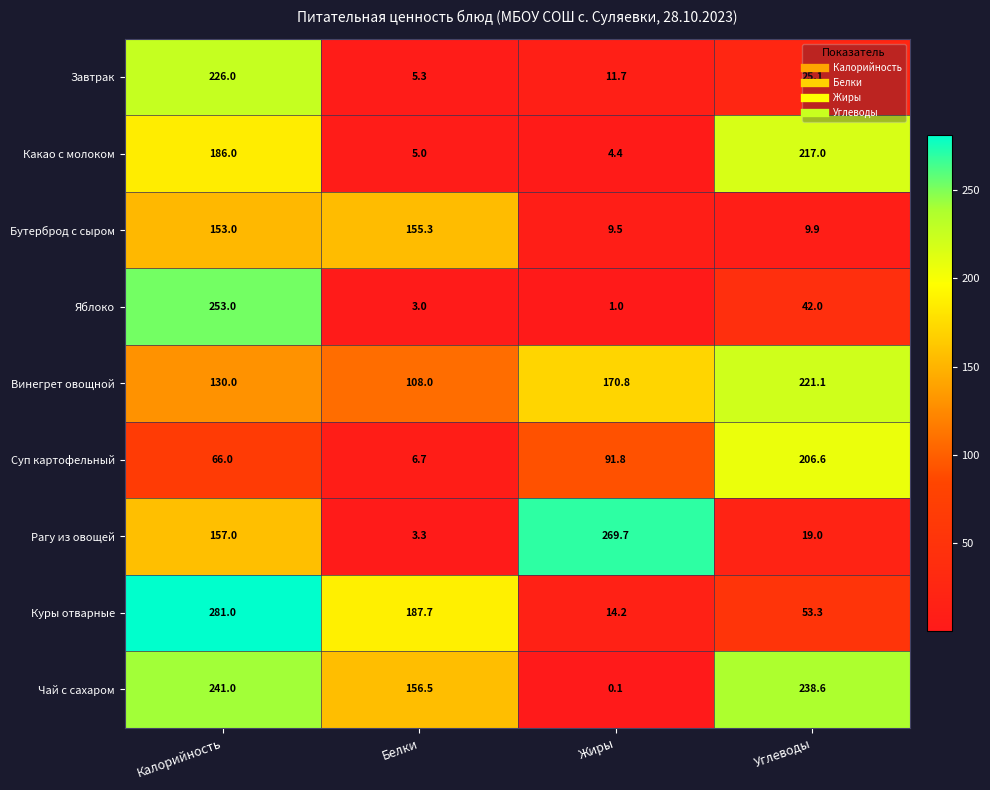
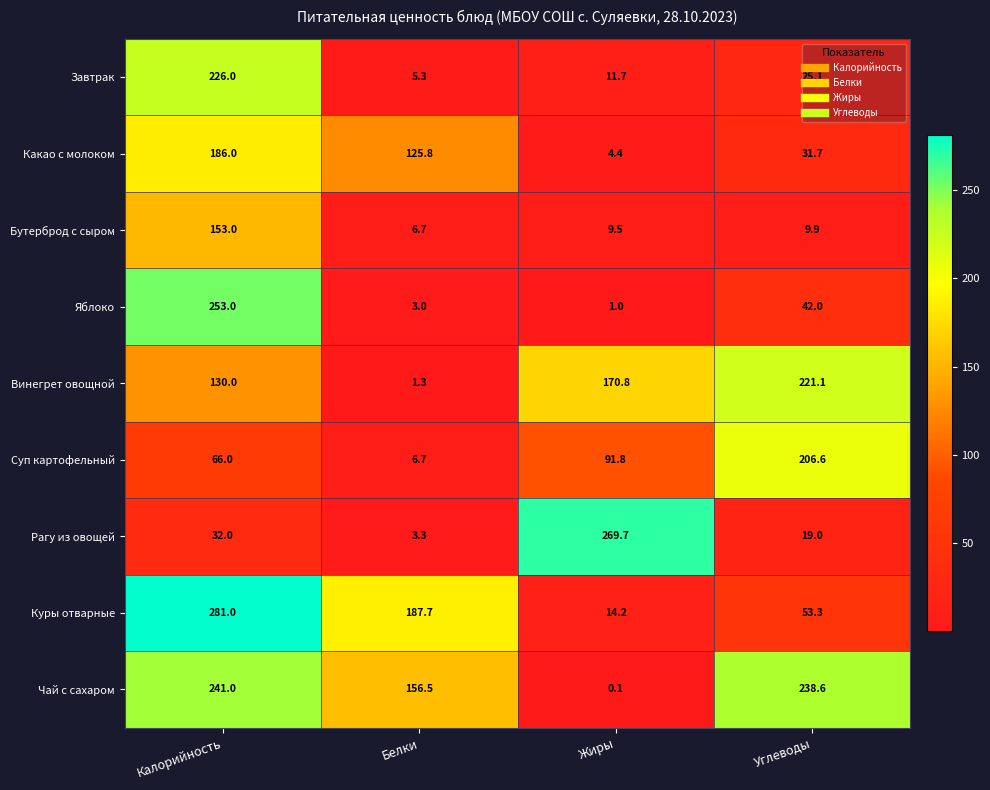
  {
    "Завтрак": {
      "Калорийность": 226.0,
      "Белки": 5.3,
      "Жиры": 11.7
    },
    "Какао с молоком": {
      "Калорийность": 186.0,
-     "Белки": 5.0,
+     "Белки": 125.8,
      "Жиры": 4.4,
-     "Углеводы": 217.0
+     "Углеводы": 31.7
    },
    "Бутерброд с сыром": {
      "Калорийность": 153.0,
-     "Белки": 155.3,
+     "Белки": 6.7,
      "Жиры": 9.5,
      "Углеводы": 9.9
    },
    "Яблоко": {
      "Калорийность": 253.0,
      "Белки": 3.0,
      "Жиры": 1.0,
      "Углеводы": 42.0
    },
    "Винегрет овощной": {
      "Калорийность": 130.0,
-     "Белки": 108.0,
+     "Белки": 1.3,
      "Жиры": 170.8,
      "Углеводы": 221.1
    },
    "Суп картофельный": {
      "Калорийность": 66.0,
      "Белки": 6.7,
      "Жиры": 91.8,
      "Углеводы": 206.6
    },
    "Рагу из овощей": {
-     "Калорийность": 157.0,
+     "Калорийность": 32.0,
      "Белки": 3.3,
      "Жиры": 269.7,
      "Углеводы": 19.0
    },
    "Куры отварные": {
      "Калорийность": 281.0,
      "Белки": 187.7,
      "Жиры": 14.2,
      "Углеводы": 53.3
    },
    "Чай с сахаром": {
      "Калорийность": 241.0,
      "Белки": 156.5,
      "Жиры": 0.1,
      "Углеводы": 238.6
    }
  }
